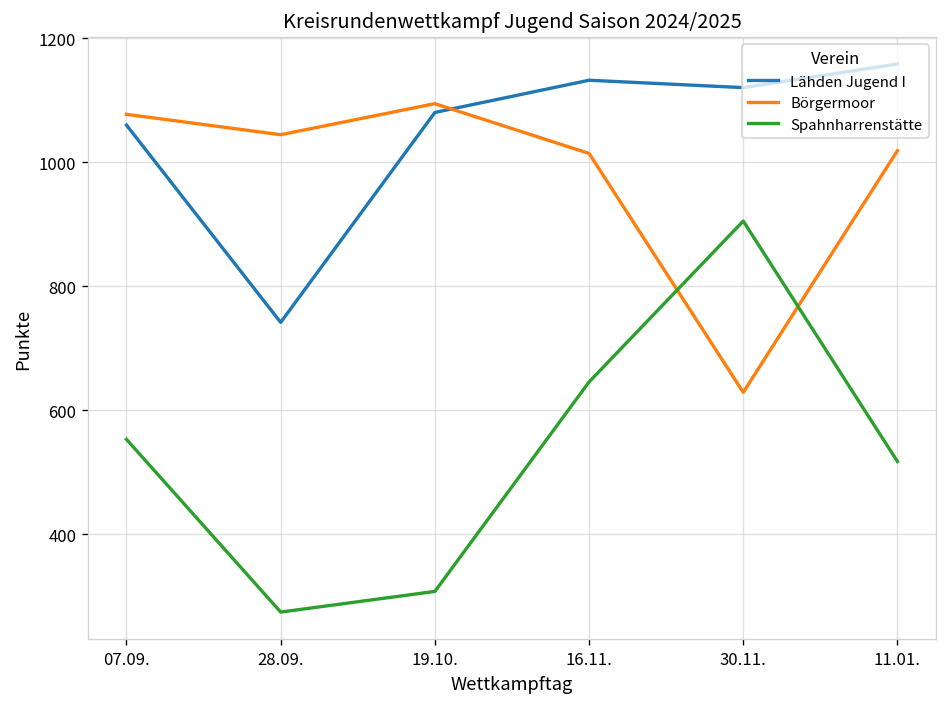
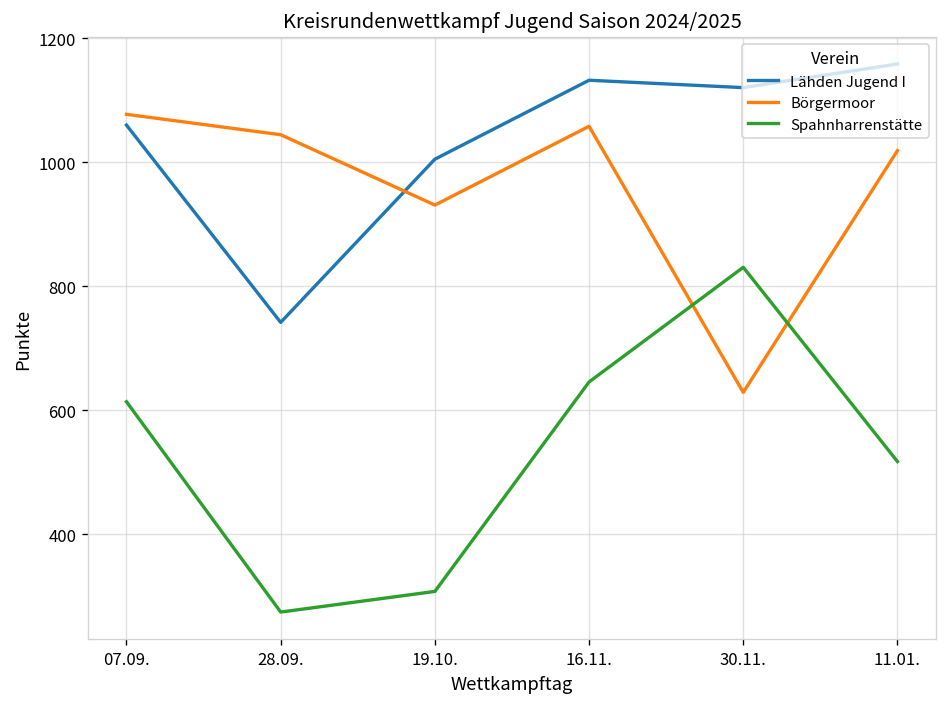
  {
    "Lähden Jugend I": {
      "07.09.": 1060,
      "28.09.": 740,
-     "19.10.": 1080,
+     "19.10.": 1000,
      "16.11.": 1130
    },
    "Börgermoor": {
      "07.09.": 1080,
      "28.09.": 1040,
-     "19.10.": 1090,
-     "16.11.": 1010,
+     "19.10.": 930,
+     "16.11.": 1060,
      "30.11.": 630,
      "11.01.": 1020
    },
    "Spahnharrenstätte": {
-     "07.09.": 550,
+     "07.09.": 610,
      "28.09.": 270,
      "19.10.": 310,
      "16.11.": 650,
-     "30.11.": 910,
+     "30.11.": 830,
      "11.01.": 520
    }
  }
